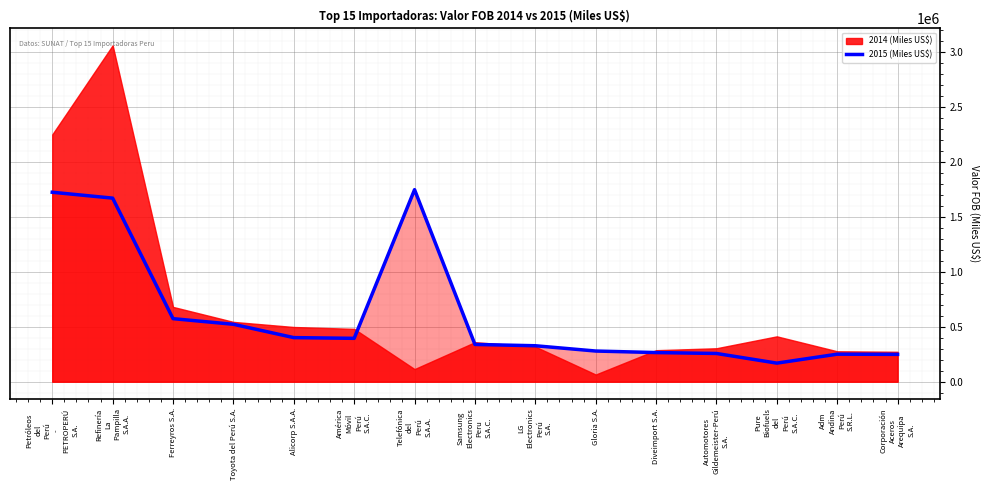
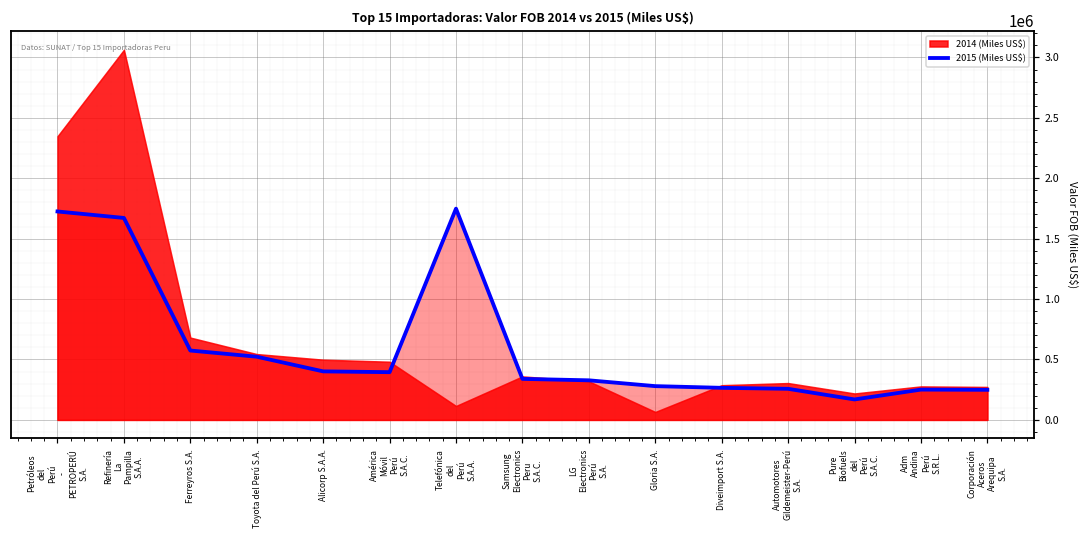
  {
    "2014 (Miles US$)": {
-     "Petróleos del Perú - PETROPERÚ S.A.": 2250000,
+     "Petróleos del Perú - PETROPERÚ S.A.": 2350000,
      "Ferreyros S.A.": 680000,
      "Alicorp S.A.A.": 500000,
      "América Móvil Perú S.A.C.": 480000,
      "Telefónica del Perú S.A.A.": 110000,
      "Gloria S.A.": 70000,
      "Automotores Gildemeister-Perú S.A.": 300000,
-     "Pure Biofuels del Perú S.A.C.": 410000,
+     "Pure Biofuels del Perú S.A.C.": 220000,
      "Adm Andina Perú S.R.L.": 280000,
      "Corporación Aceros Arequipa S.A.": 270000
    },
    "2015 (Miles US$)": {
      "Petróleos del Perú - PETROPERÚ S.A.": 1730000,
      "Refinería La Pampilla S.A.A.": 1670000,
      "Ferreyros S.A.": 570000,
      "Alicorp S.A.A.": 400000,
      "América Móvil Perú S.A.C.": 390000,
      "Telefónica del Perú S.A.A.": 1750000,
      "Gloria S.A.": 280000,
      "Automotores Gildemeister-Perú S.A.": 260000,
      "Pure Biofuels del Perú S.A.C.": 170000,
      "Adm Andina Perú S.R.L.": 250000,
      "Corporación Aceros Arequipa S.A.": 250000
    }
  }
